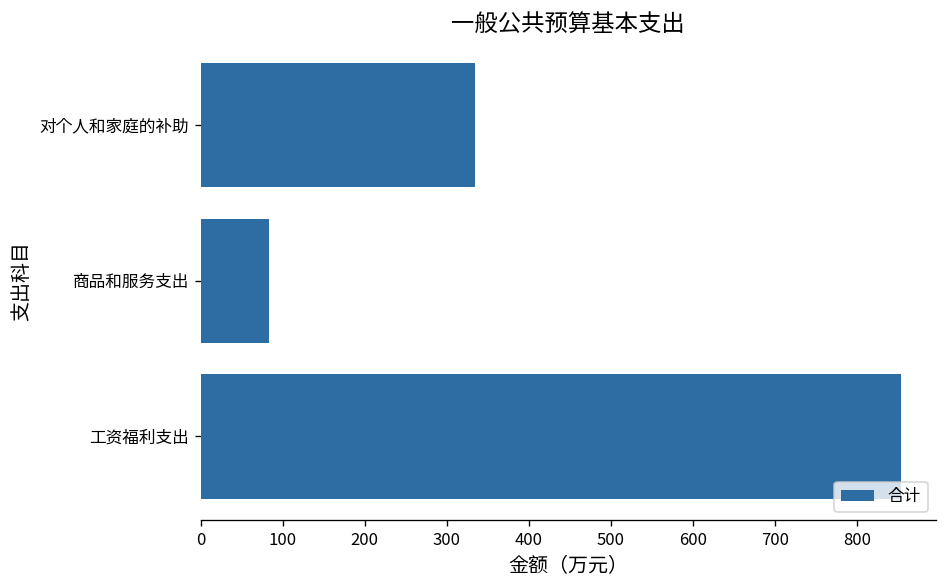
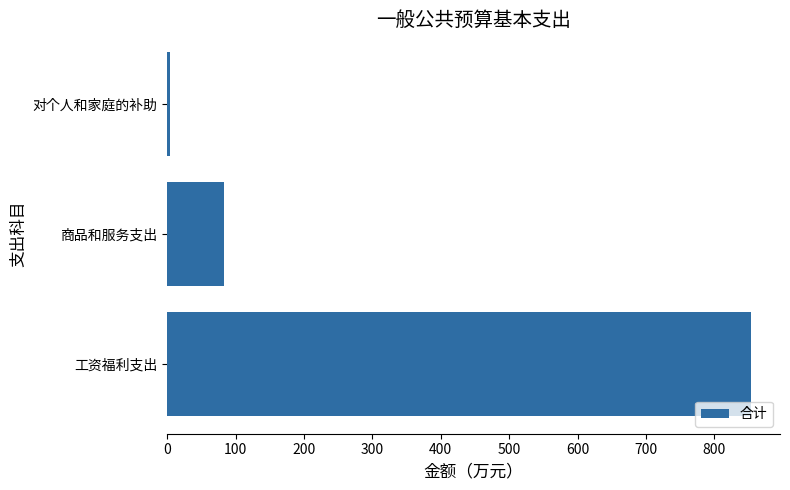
  {
-   "对个人和家庭的补助": 330,
+   "对个人和家庭的补助": 0,
    "商品和服务支出": 80,
    "工资福利支出": 850
  }
